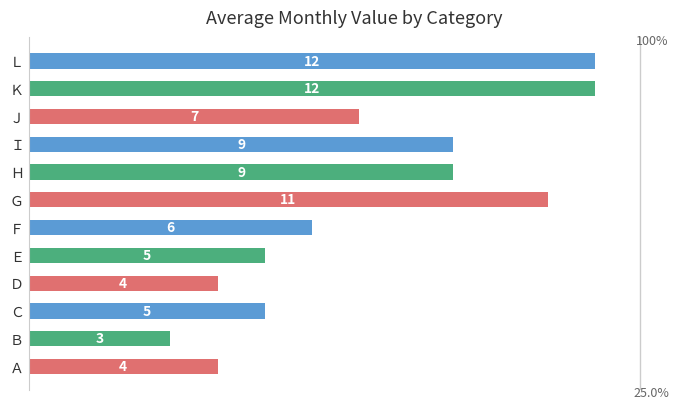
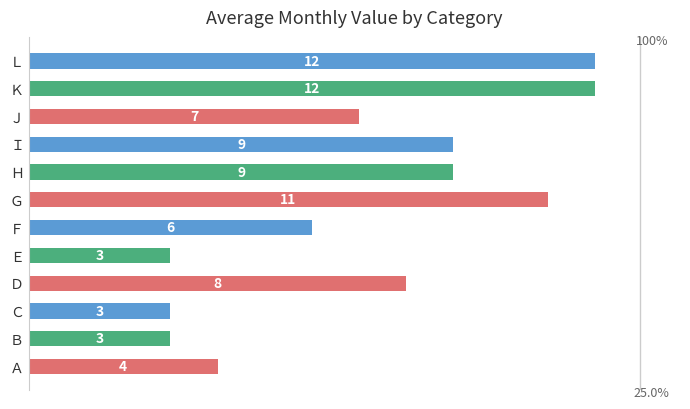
  {
    "Ｌ": 12,
    "Ｋ": 12,
    "Ｊ": 7,
    "Ｉ": 9,
    "Ｈ": 9,
    "Ｇ": 11,
    "Ｆ": 6,
-   "Ｅ": 5,
-   "Ｄ": 4,
-   "Ｃ": 5,
+   "Ｅ": 3,
+   "Ｄ": 8,
+   "Ｃ": 3,
    "Ｂ": 3,
    "Ａ": 4
  }
